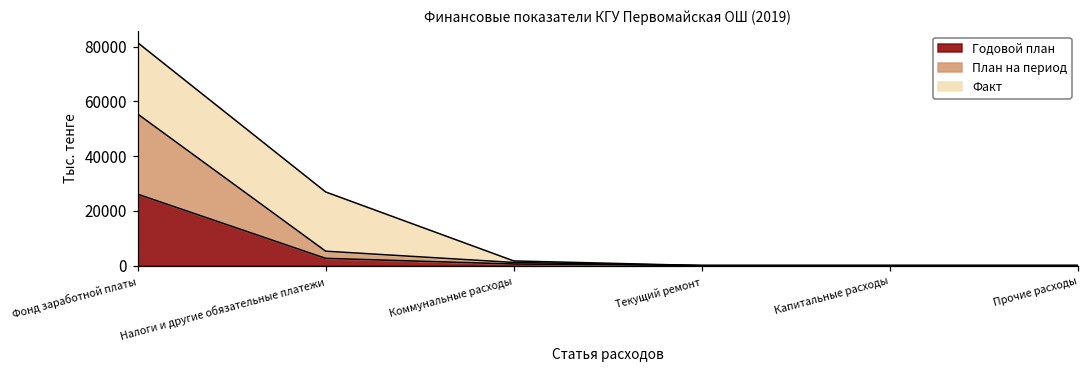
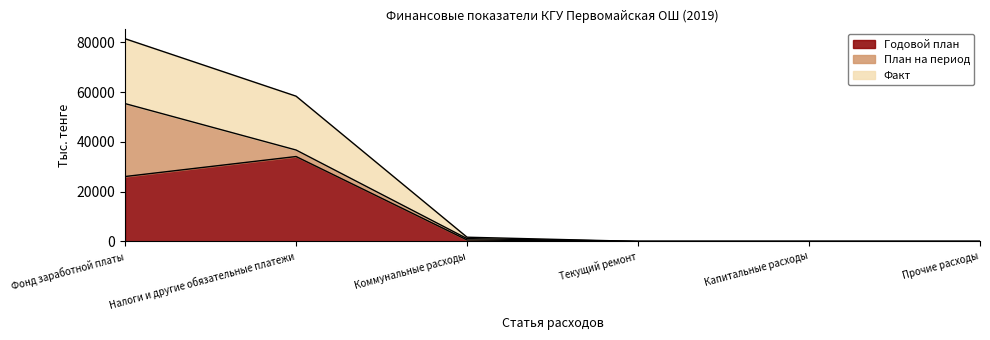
  {
    "Годовой план": {
      "Фонд заработной платы": 26000,
-     "Налоги и другие обязательные платежи": 3000
+     "Налоги и другие обязательные платежи": 34000
    },
    "План на период": {
      "Фонд заработной платы": 29000,
      "Налоги и другие обязательные платежи": 3000
    },
    "Факт": {
      "Фонд заработной платы": 26000,
      "Налоги и другие обязательные платежи": 22000
    }
  }
